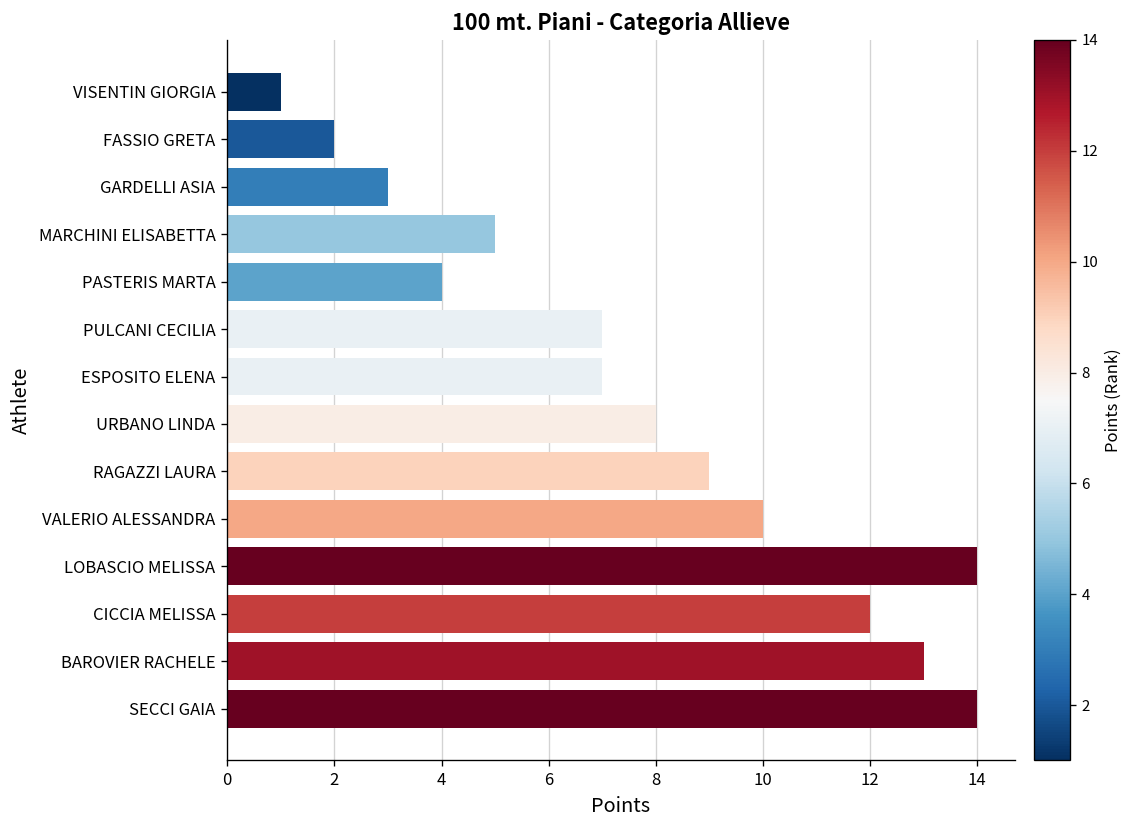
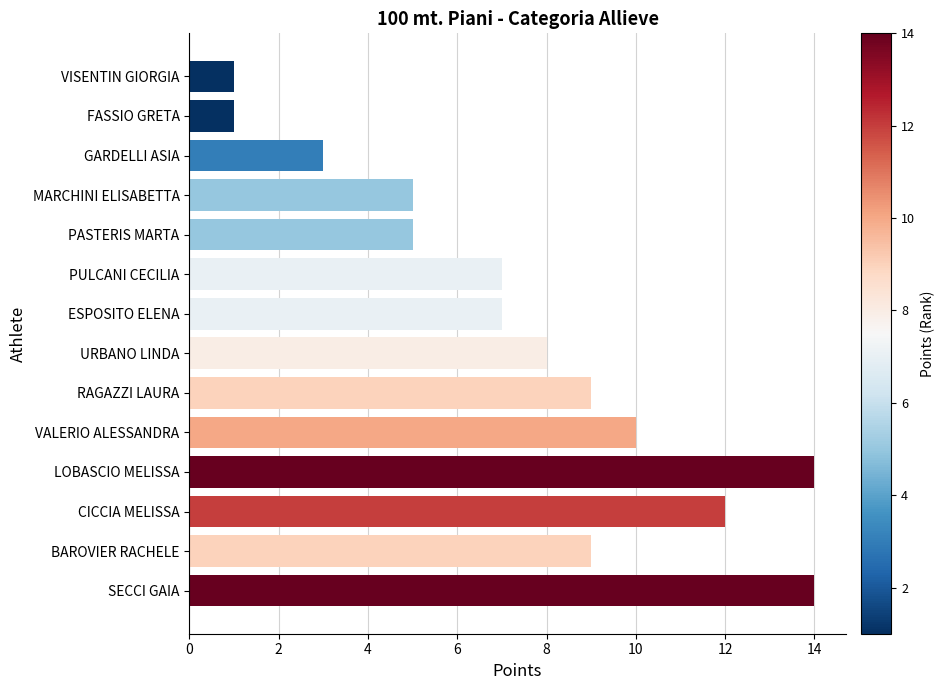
  {
    "VISENTIN GIORGIA": 1,
-   "FASSIO GRETA": 2,
+   "FASSIO GRETA": 1,
    "GARDELLI ASIA": 3,
    "MARCHINI ELISABETTA": 5,
-   "PASTERIS MARTA": 4,
+   "PASTERIS MARTA": 5,
    "PULCANI CECILIA": 7,
    "ESPOSITO ELENA": 7,
    "URBANO LINDA": 8,
    "RAGAZZI LAURA": 9,
    "VALERIO ALESSANDRA": 10,
    "LOBASCIO MELISSA": 14,
    "CICCIA MELISSA": 12,
-   "BAROVIER RACHELE": 13,
+   "BAROVIER RACHELE": 9,
    "SECCI GAIA": 14
  }
